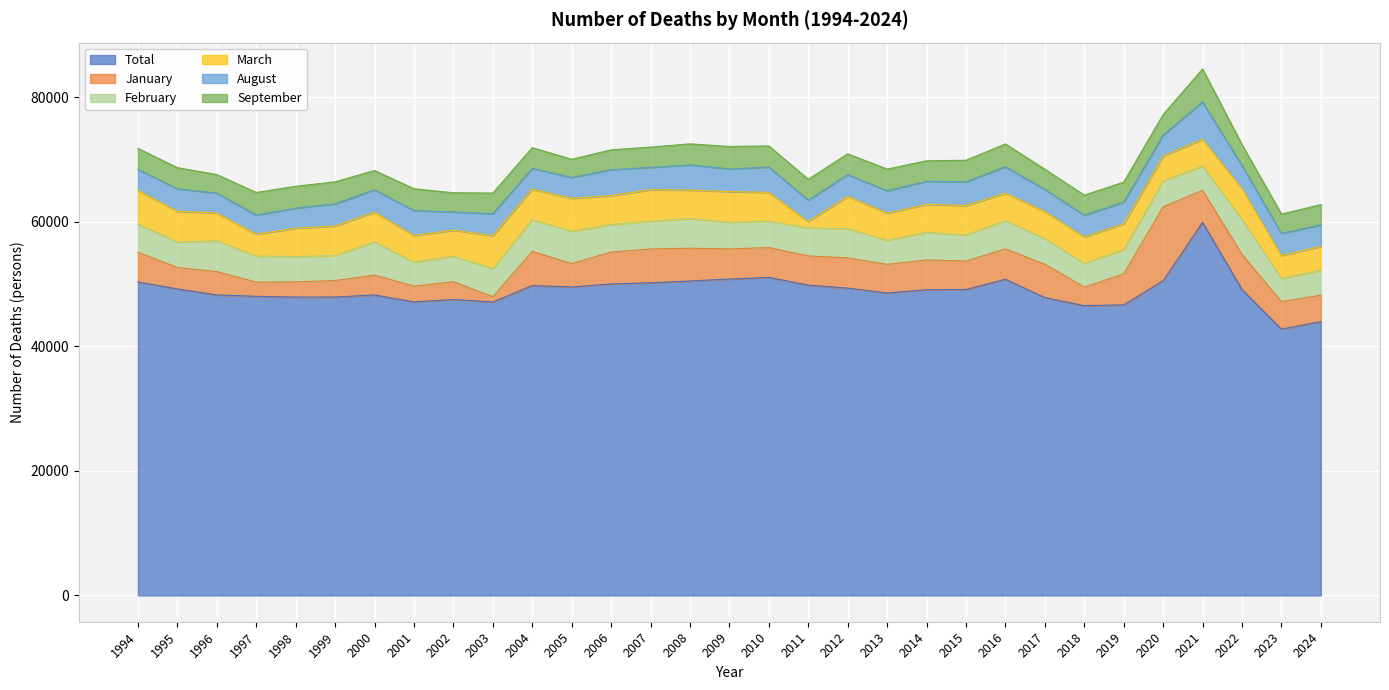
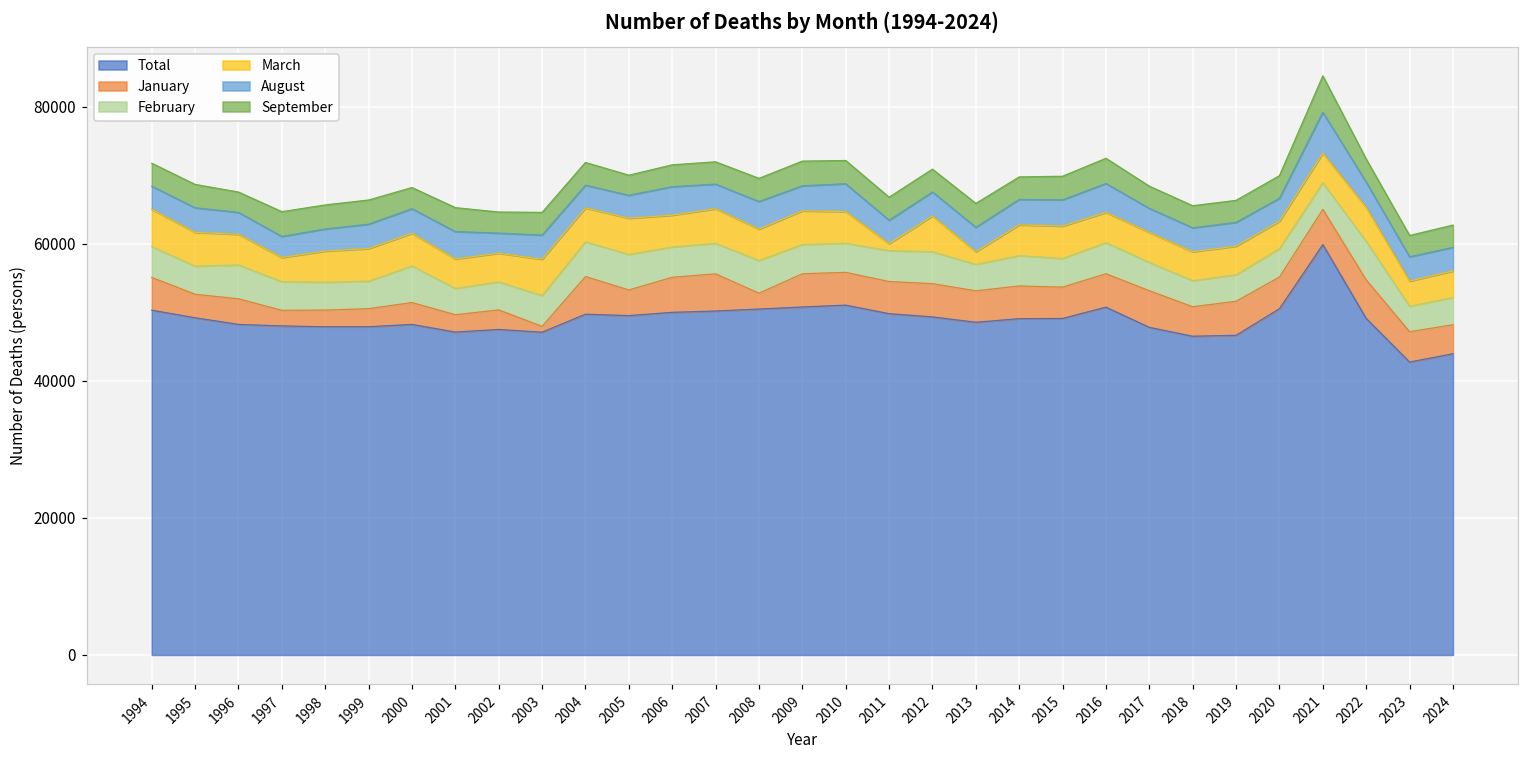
  {
    "January": {
      "1994": 5000,
      "1995": 3000,
      "1996": 4000,
      "1997": 2000,
      "1998": 2000,
      "1999": 3000,
      "2000": 3000,
      "2001": 3000,
      "2002": 3000,
      "2003": 1000,
      "2004": 5000,
      "2005": 4000,
      "2006": 5000,
      "2007": 5000,
-     "2008": 5000,
+     "2008": 2000,
      "2009": 5000,
      "2010": 5000,
      "2011": 5000,
      "2012": 5000,
      "2013": 5000,
      "2014": 5000,
      "2015": 5000,
      "2016": 5000,
      "2017": 5000,
-     "2018": 3000,
+     "2018": 4000,
      "2019": 5000,
-     "2020": 12000,
+     "2020": 5000,
      "2021": 5000,
      "2022": 6000,
      "2023": 4000,
      "2024": 4000
    },
    "February": {
      "1994": 5000,
      "1995": 4000,
      "1996": 5000,
      "1997": 4000,
      "1998": 4000,
      "1999": 4000,
      "2000": 5000,
      "2001": 4000,
      "2002": 4000,
      "2003": 5000,
      "2004": 5000,
      "2005": 5000,
      "2006": 4000,
      "2007": 4000,
      "2008": 5000,
      "2009": 4000,
      "2010": 4000,
      "2011": 5000,
      "2012": 5000,
      "2013": 4000,
      "2014": 4000,
      "2015": 4000,
      "2016": 5000,
      "2017": 4000,
      "2018": 4000,
      "2019": 4000,
      "2020": 4000,
      "2021": 4000,
      "2022": 6000,
      "2023": 4000,
      "2024": 4000
    },
    "March": {
      "1994": 5000,
      "1995": 5000,
      "1996": 4000,
      "1997": 4000,
      "1998": 5000,
      "1999": 5000,
      "2000": 5000,
      "2001": 4000,
      "2002": 4000,
      "2003": 5000,
      "2004": 5000,
      "2005": 5000,
      "2006": 5000,
      "2007": 5000,
      "2008": 5000,
      "2009": 5000,
      "2010": 5000,
      "2011": 1000,
      "2012": 5000,
-     "2013": 4000,
+     "2013": 2000,
      "2014": 4000,
      "2015": 5000,
      "2016": 4000,
      "2017": 4000,
      "2018": 4000,
      "2019": 4000,
      "2020": 4000,
      "2021": 4000,
      "2022": 5000,
      "2023": 4000,
      "2024": 4000
    },
    "September": {
      "1994": 3000,
      "1995": 3000,
      "1996": 3000,
      "1997": 4000,
      "1998": 4000,
      "1999": 4000,
      "2000": 3000,
      "2001": 3000,
      "2002": 3000,
      "2003": 3000,
      "2004": 3000,
      "2005": 3000,
      "2006": 3000,
      "2007": 3000,
      "2008": 3000,
      "2009": 4000,
      "2010": 3000,
      "2011": 3000,
      "2012": 3000,
      "2013": 3000,
      "2014": 3000,
      "2015": 3000,
      "2016": 4000,
      "2017": 3000,
      "2018": 3000,
      "2019": 3000,
      "2020": 3000,
      "2021": 5000,
      "2022": 3000,
      "2023": 3000,
      "2024": 3000
    }
  }
